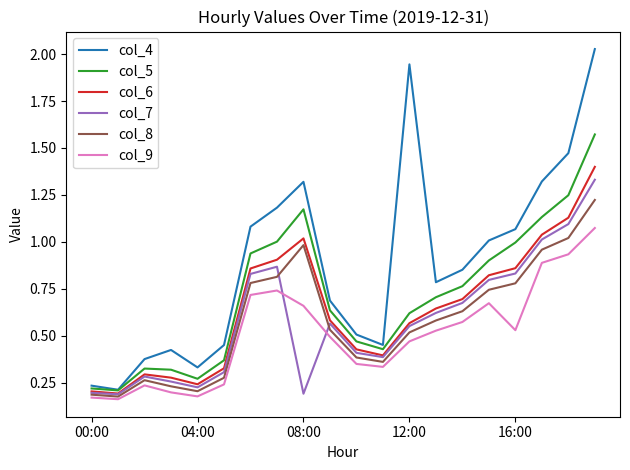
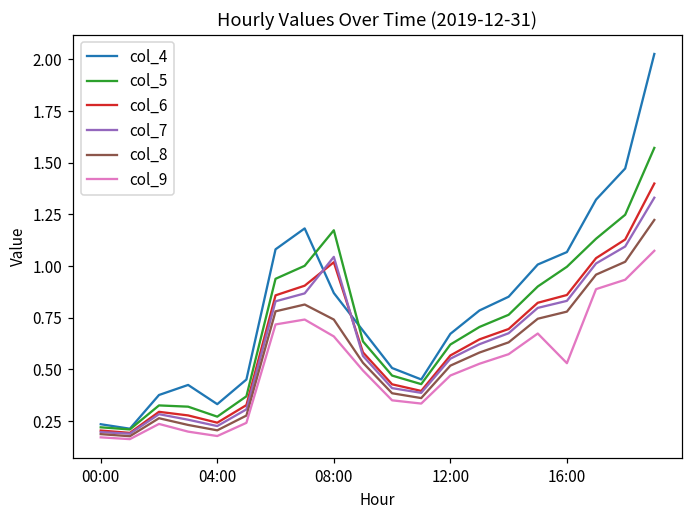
  {
    "col_4": {
      "00:00": 0.24,
      "04:00": 0.33,
-     "08:00": 1.32,
-     "12:00": 1.95,
+     "08:00": 0.87,
+     "12:00": 0.67,
      "16:00": 1.07
    },
    "col_5": {
      "00:00": 0.22,
      "04:00": 0.27,
      "08:00": 1.17,
      "12:00": 0.62,
      "16:00": 1.00
    },
    "col_6": {
      "04:00": 0.24,
      "08:00": 1.02,
      "12:00": 0.57,
      "16:00": 0.86
    },
    "col_7": {
      "04:00": 0.23,
-     "08:00": 0.19,
+     "08:00": 1.04,
      "12:00": 0.55,
      "16:00": 0.83
    },
    "col_8": {
      "04:00": 0.21,
-     "08:00": 0.98,
+     "08:00": 0.74,
      "12:00": 0.52,
      "16:00": 0.78
    },
    "col_9": {
      "00:00": 0.17,
      "04:00": 0.18,
      "08:00": 0.66,
      "12:00": 0.47,
      "16:00": 0.53
    }
  }
